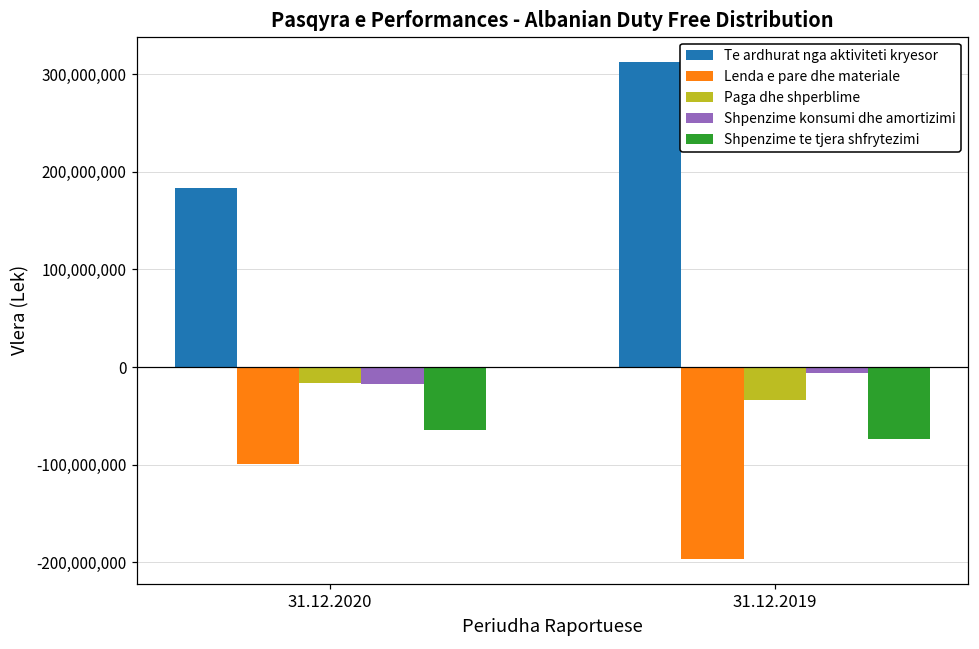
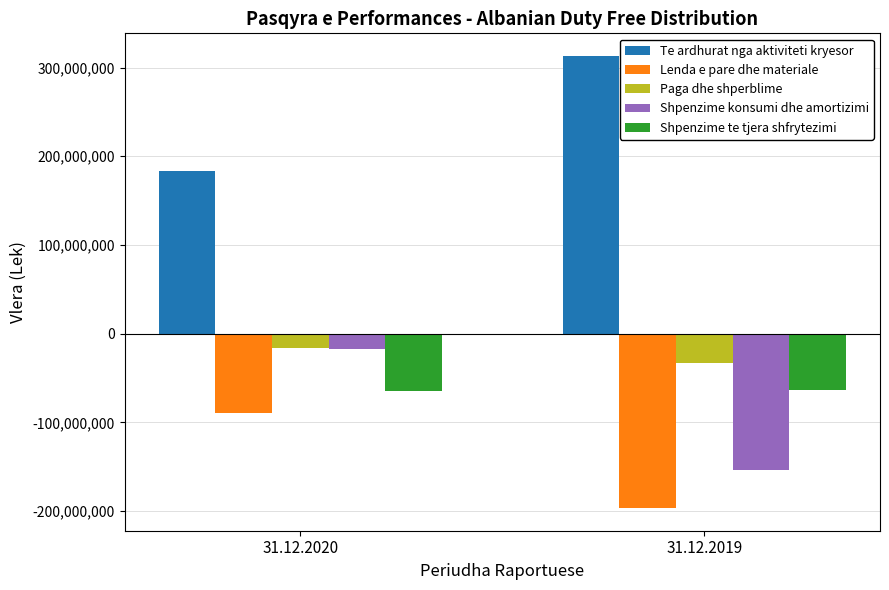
  {
    "Te ardhurat nga aktiviteti kryesor": {
      "31.12.2020": "180,000,000",
      "31.12.2019": "310,000,000"
    },
    "Lenda e pare dhe materiale": {
-     "31.12.2020": "-100,000,000",
+     "31.12.2020": "-90,000,000",
      "31.12.2019": "-200,000,000"
    },
    "Paga dhe shperblime": {
      "31.12.2020": "-20,000,000",
      "31.12.2019": "-30,000,000"
    },
    "Shpenzime konsumi dhe amortizimi": {
      "31.12.2020": "-20,000,000",
-     "31.12.2019": "-10,000,000"
+     "31.12.2019": "-150,000,000"
    },
    "Shpenzime te tjera shfrytezimi": {
      "31.12.2020": "-60,000,000",
-     "31.12.2019": "-70,000,000"
+     "31.12.2019": "-60,000,000"
    }
  }
